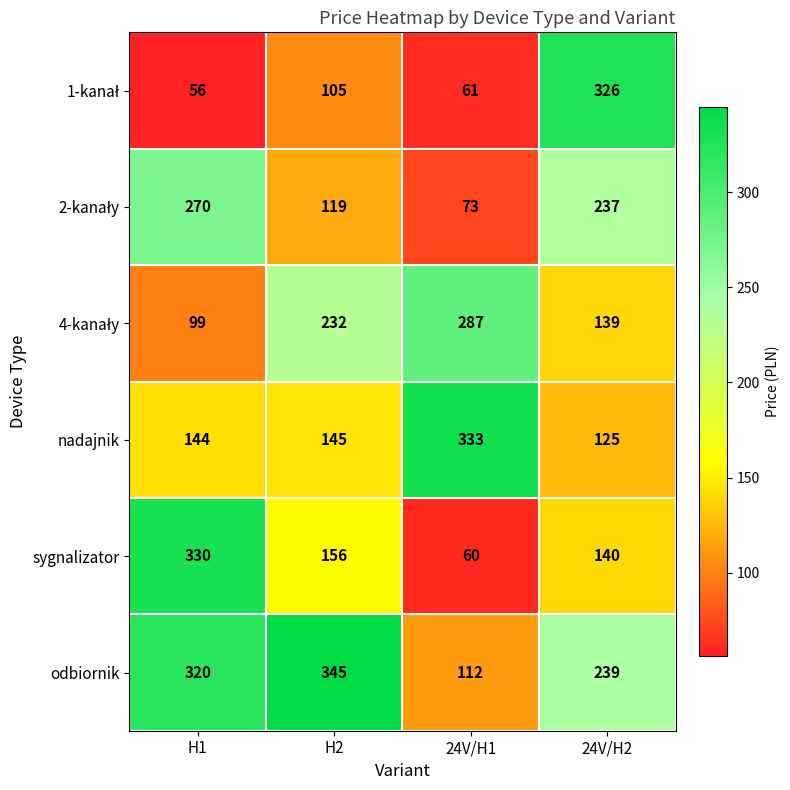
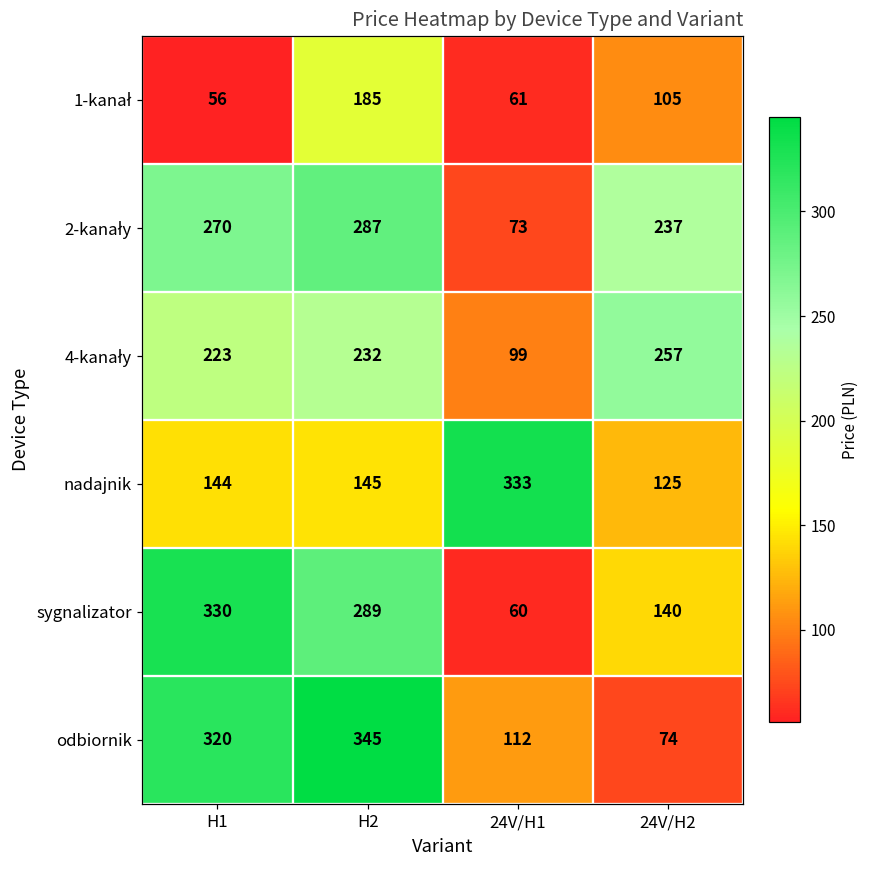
  {
    "1-kanał": {
      "H1": 56,
-     "H2": 105,
+     "H2": 185,
      "24V/H1": 61,
-     "24V/H2": 326
+     "24V/H2": 105
    },
    "2-kanały": {
      "H1": 270,
-     "H2": 119,
+     "H2": 287,
      "24V/H1": 73,
      "24V/H2": 237
    },
    "4-kanały": {
-     "H1": 99,
+     "H1": 223,
      "H2": 232,
-     "24V/H1": 287,
-     "24V/H2": 139
+     "24V/H1": 99,
+     "24V/H2": 257
    },
    "nadajnik": {
      "H1": 144,
      "H2": 145,
      "24V/H1": 333,
      "24V/H2": 125
    },
    "sygnalizator": {
      "H1": 330,
-     "H2": 156,
+     "H2": 289,
      "24V/H1": 60,
      "24V/H2": 140
    },
    "odbiornik": {
      "H1": 320,
      "H2": 345,
      "24V/H1": 112,
-     "24V/H2": 239
+     "24V/H2": 74
    }
  }
